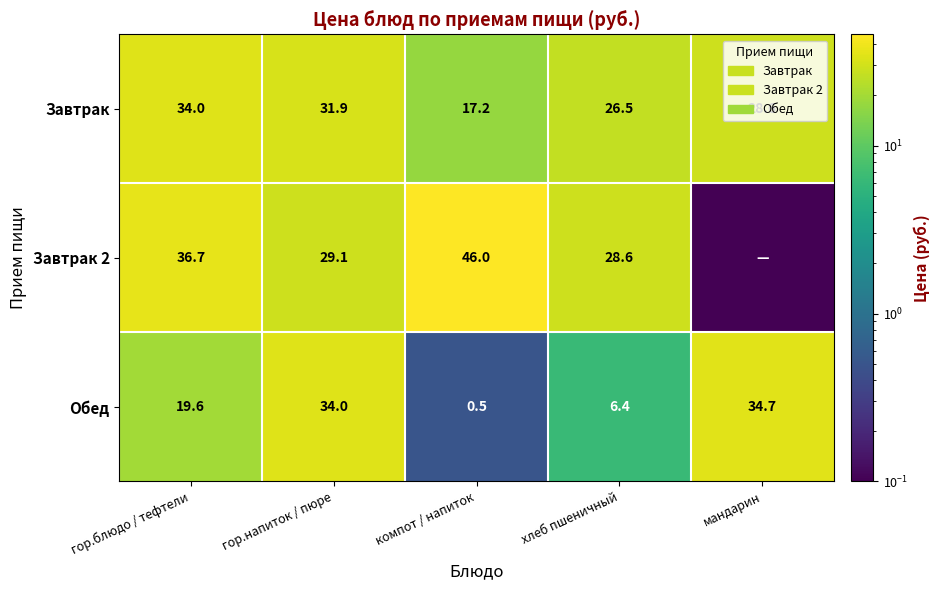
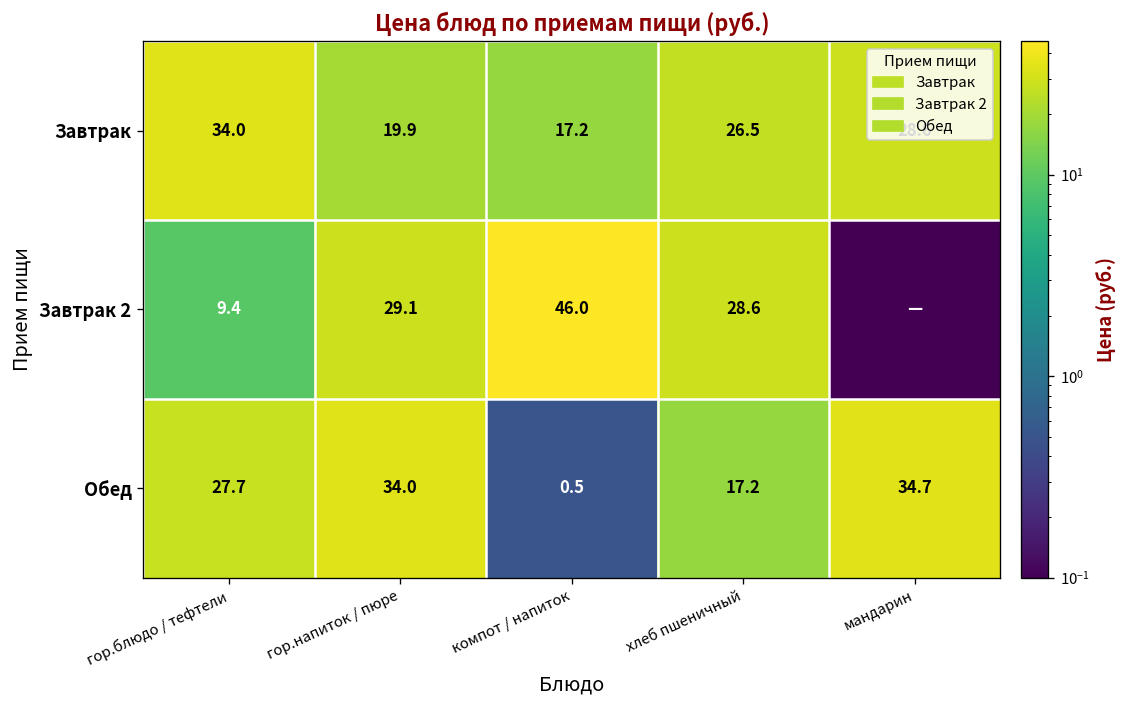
  {
    "Завтрак": {
      "гор.блюдо / тефтели": 34.0,
-     "гор.напиток / пюре": 31.9,
+     "гор.напиток / пюре": 19.9,
      "компот / напиток": 17.2,
      "хлеб пшеничный": 26.5
    },
    "Завтрак 2": {
-     "гор.блюдо / тефтели": 36.7,
+     "гор.блюдо / тефтели": 9.4,
      "гор.напиток / пюре": 29.1,
      "компот / напиток": 46.0,
      "хлеб пшеничный": 28.6
    },
    "Обед": {
-     "гор.блюдо / тефтели": 19.6,
+     "гор.блюдо / тефтели": 27.7,
      "гор.напиток / пюре": 34.0,
      "компот / напиток": 0.5,
-     "хлеб пшеничный": 6.4,
+     "хлеб пшеничный": 17.2,
      "мандарин": 34.7
    }
  }
